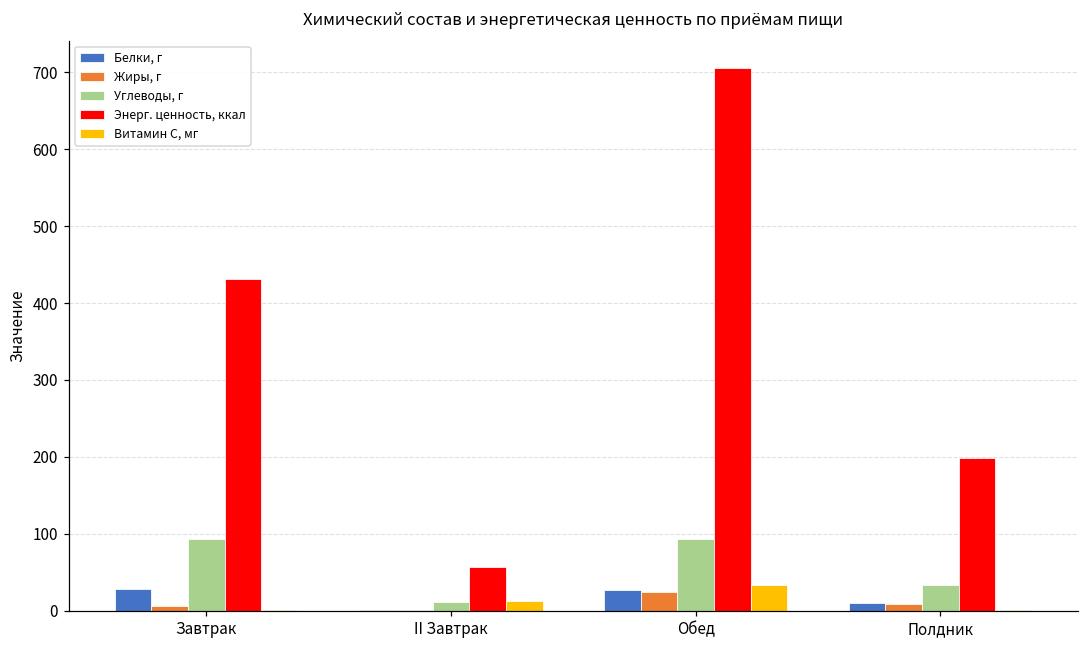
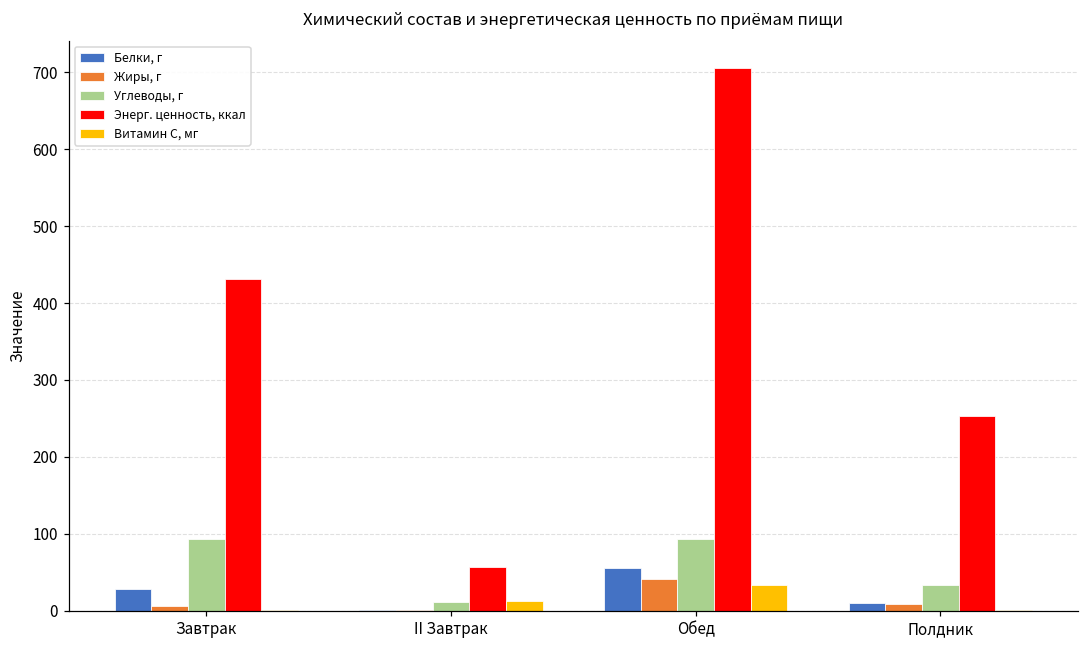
  {
    "Белки, г": {
      "Завтрак": 30,
-     "Обед": 30,
+     "Обед": 60,
      "Полдник": 10
    },
    "Жиры, г": {
      "Завтрак": 10,
-     "Обед": 20,
+     "Обед": 40,
      "Полдник": 10
    },
    "Углеводы, г": {
      "Завтрак": 90,
      "II Завтрак": 10,
      "Обед": 90,
      "Полдник": 30
    },
    "Энерг. ценность, ккал": {
      "Завтрак": 430,
      "II Завтрак": 60,
      "Обед": 710,
-     "Полдник": 200
+     "Полдник": 250
    },
    "Витамин С, мг": {
      "II Завтрак": 10,
      "Обед": 30
    }
  }
